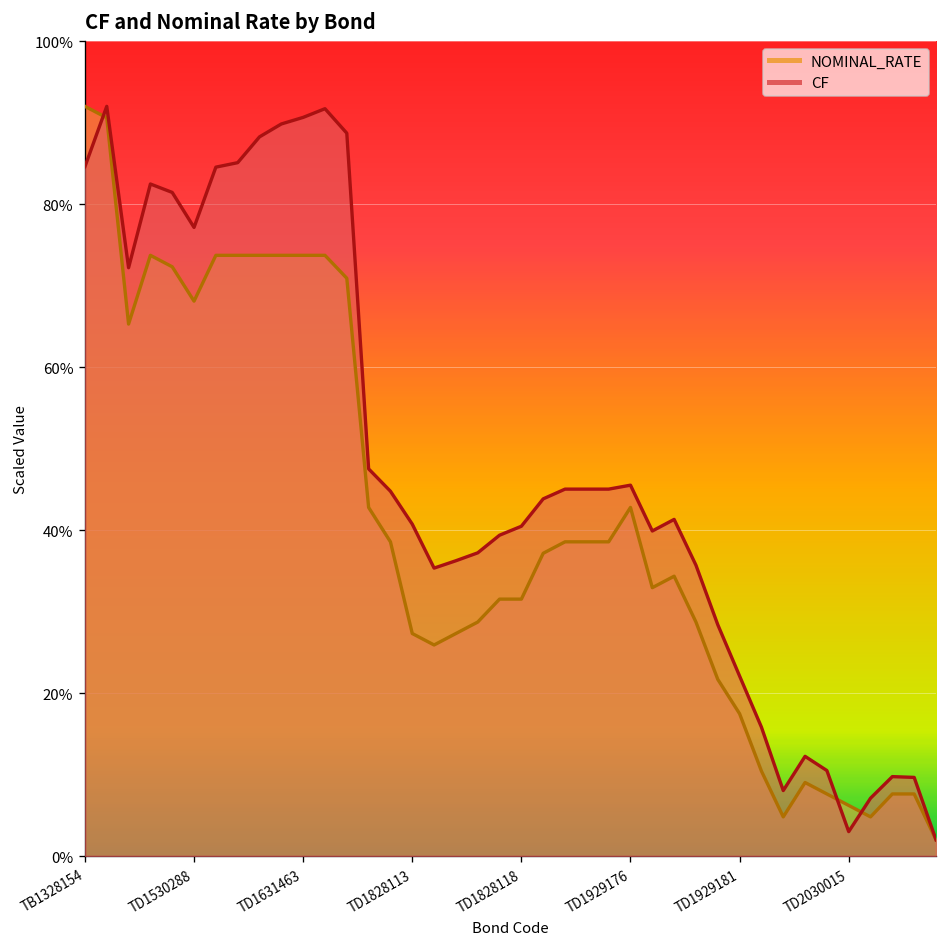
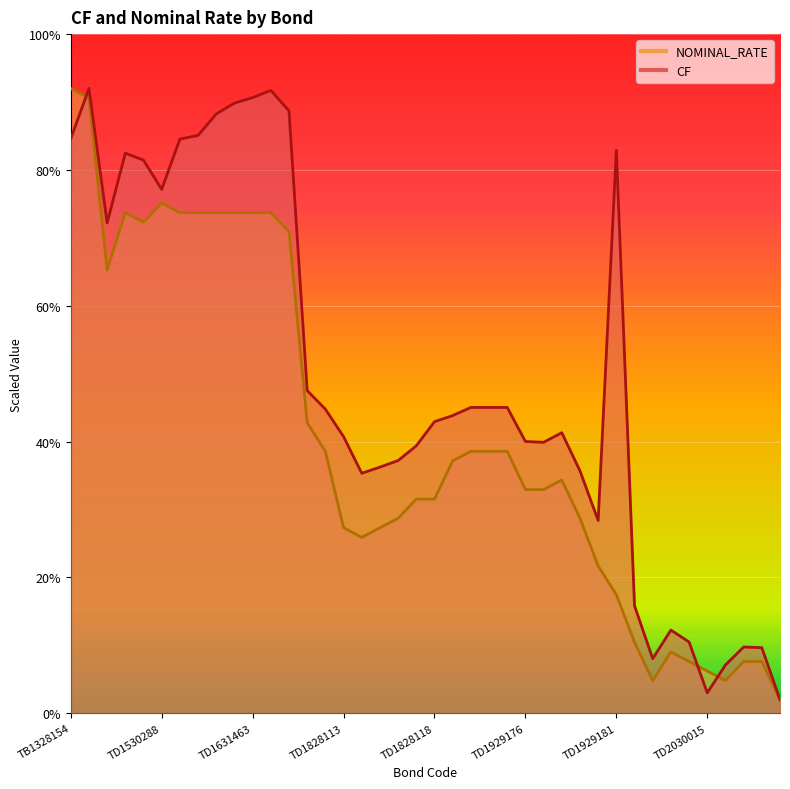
  {
    "NOMINAL_RATE": {
      "TB1328154": "92%",
-     "TD1530288": "68%",
+     "TD1530288": "75%",
      "TD1631463": "74%",
      "TD1828113": "27%",
      "TD1828118": "32%",
-     "TD1929176": "43%",
+     "TD1929176": "33%",
      "TD1929181": "17%",
      "TD2030015": "6%"
    },
    "CF": {
      "TB1328154": "85%",
      "TD1530288": "77%",
      "TD1631463": "91%",
      "TD1828113": "41%",
-     "TD1828118": "40%",
-     "TD1929176": "46%",
-     "TD1929181": "22%",
+     "TD1828118": "43%",
+     "TD1929176": "40%",
+     "TD1929181": "83%",
      "TD2030015": "3%"
    }
  }
